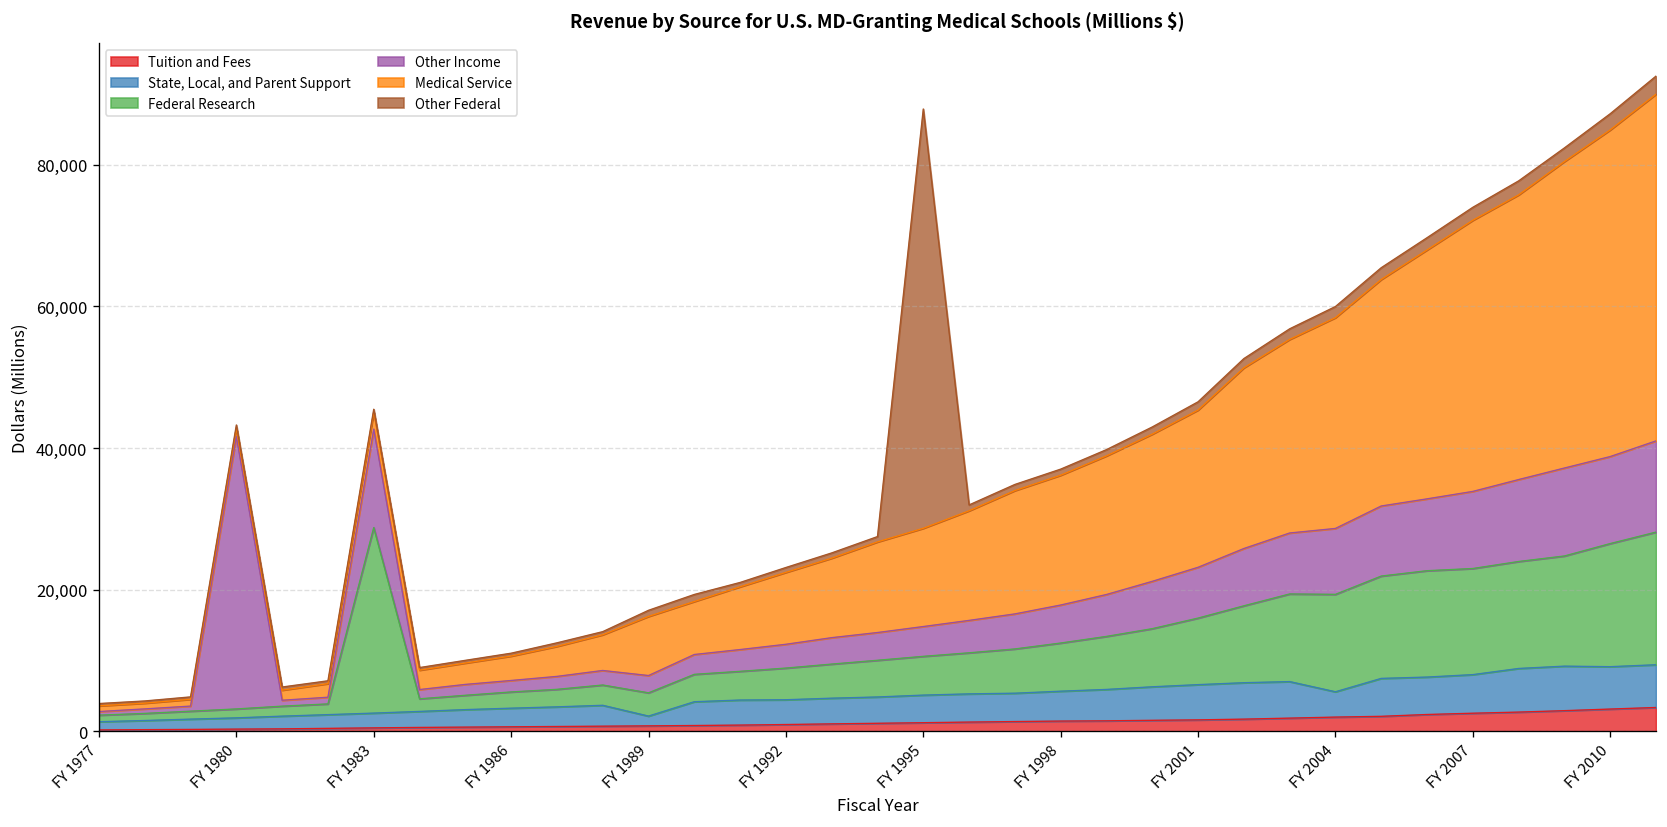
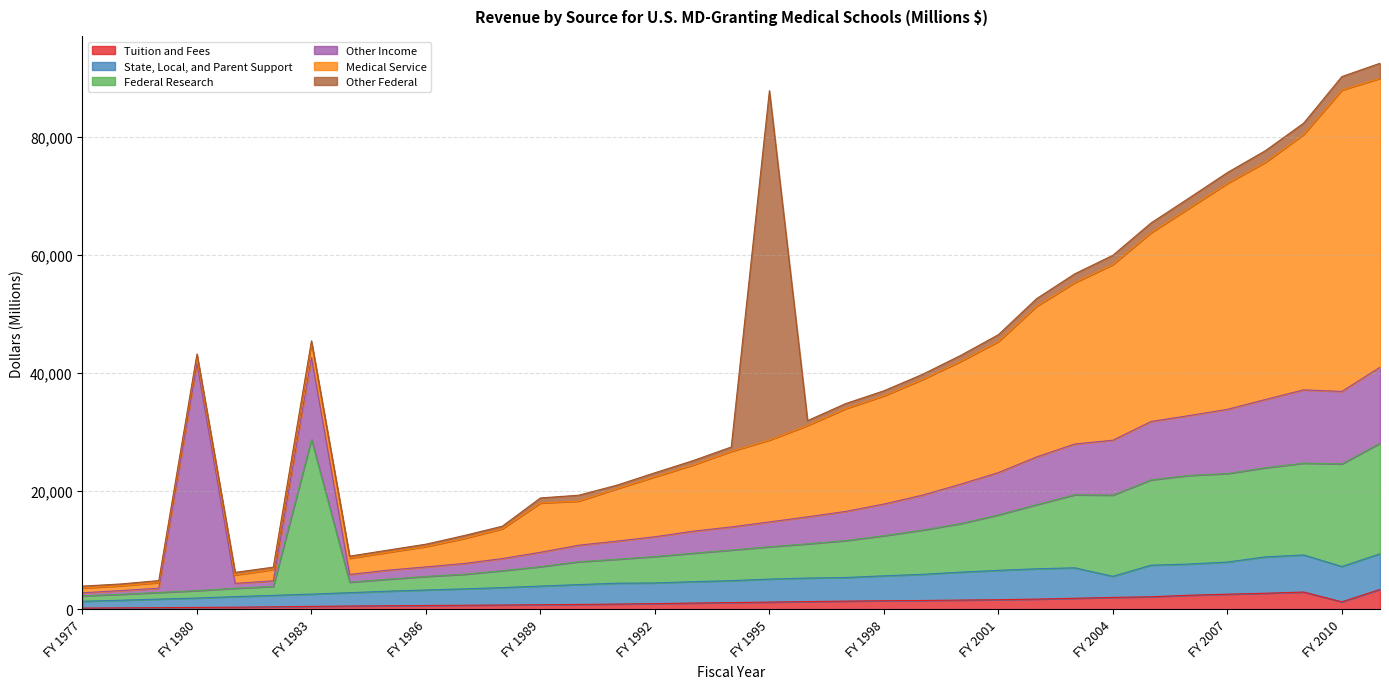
  {
    "Tuition and Fees": {
      "FY 1977": "0",
      "FY 1980": "0",
      "FY 1983": "0",
      "FY 1986": "1,000",
      "FY 1989": "1,000",
      "FY 1992": "1,000",
      "FY 1995": "1,000",
      "FY 1998": "1,000",
      "FY 2001": "2,000",
      "FY 2004": "2,000",
      "FY 2007": "3,000",
-     "FY 2010": "3,000"
+     "FY 2010": "1,000"
    },
    "State, Local, and Parent Support": {
      "FY 1977": "1,000",
      "FY 1980": "2,000",
      "FY 1983": "2,000",
      "FY 1986": "3,000",
-     "FY 1989": "1,000",
+     "FY 1989": "3,000",
      "FY 1992": "4,000",
      "FY 1995": "4,000",
      "FY 1998": "4,000",
      "FY 2001": "5,000",
      "FY 2004": "4,000",
      "FY 2007": "5,000",
      "FY 2010": "6,000"
    },
    "Federal Research": {
      "FY 1977": "1,000",
      "FY 1980": "1,000",
      "FY 1983": "26,000",
      "FY 1986": "2,000",
      "FY 1989": "3,000",
      "FY 1992": "4,000",
      "FY 1995": "5,000",
      "FY 1998": "7,000",
      "FY 2001": "9,000",
      "FY 2004": "14,000",
      "FY 2007": "15,000",
      "FY 2010": "17,000"
    },
    "Other Income": {
      "FY 1977": "1,000",
      "FY 1980": "38,000",
      "FY 1983": "14,000",
      "FY 1986": "2,000",
      "FY 1989": "2,000",
      "FY 1992": "3,000",
      "FY 1995": "4,000",
      "FY 1998": "5,000",
      "FY 2001": "7,000",
      "FY 2004": "9,000",
      "FY 2007": "11,000",
      "FY 2010": "12,000"
    },
    "Medical Service": {
      "FY 1989": "8,000",
      "FY 1992": "10,000",
      "FY 1995": "14,000",
      "FY 1998": "18,000",
      "FY 2001": "22,000",
      "FY 2004": "30,000",
      "FY 2007": "38,000",
-     "FY 2010": "46,000"
+     "FY 2010": "51,000"
    },
    "Other Federal": {
      "FY 1989": "1,000",
      "FY 1992": "1,000",
      "FY 1995": "59,000",
      "FY 1998": "1,000",
      "FY 2001": "1,000",
      "FY 2004": "2,000",
      "FY 2007": "2,000",
      "FY 2010": "2,000"
    }
  }
